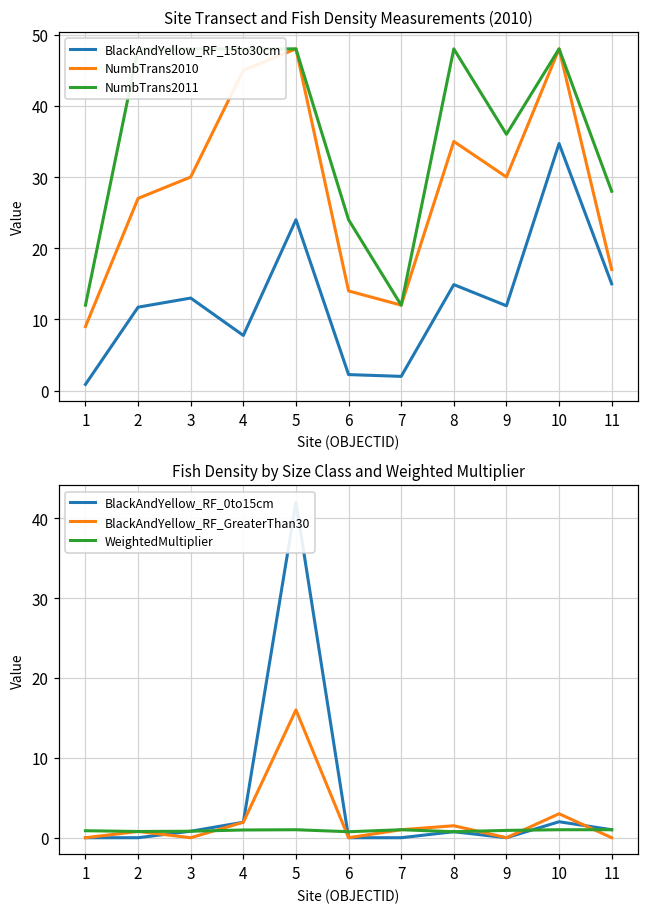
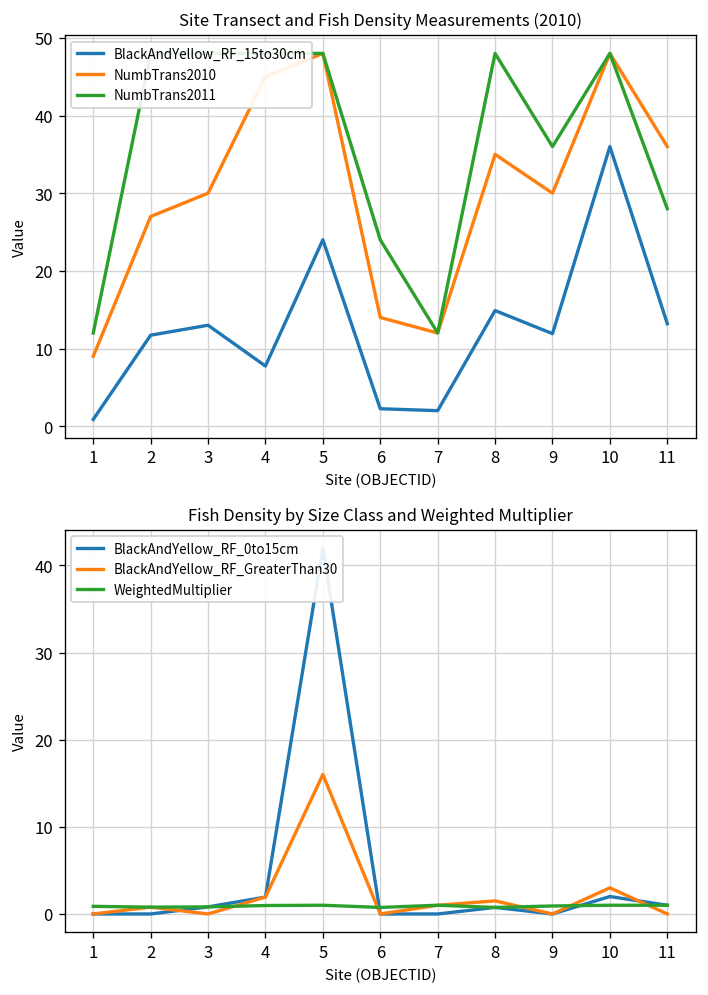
  {
    "Site Transect and Fish Density Measurements (2010)": {
      "BlackAndYellow_RF_15to30cm": {
        "1": 1,
        "2": 12,
        "3": 13,
        "4": 8,
        "5": 24,
        "6": 2,
        "7": 2,
        "8": 15,
        "9": 12,
-       "10": 35,
-       "11": 15
+       "10": 36,
+       "11": 13
      },
      "NumbTrans2010": {
        "1": 9,
        "2": 27,
        "3": 30,
        "6": 14,
        "8": 35,
        "9": 30,
-       "11": 17
+       "11": 36
      },
      "NumbTrans2011": {
        "1": 12,
        "6": 24,
        "8": 48,
        "9": 36,
        "11": 28
      }
    },
    "Fish Density by Size Class and Weighted Multiplier": {
      "BlackAndYellow_RF_0to15cm": {
        "2": 0,
        "7": 0,
        "10": 2
      },
      "BlackAndYellow_RF_GreaterThan30": {
        "3": 0,
        "5": 16,
        "8": 2,
        "10": 3,
        "11": 0
      },
      "WeightedMultiplier": {
        "1": 1,
        "4": 1,
        "5": 1,
        "6": 1,
        "9": 1,
        "10": 1
      }
    }
  }
